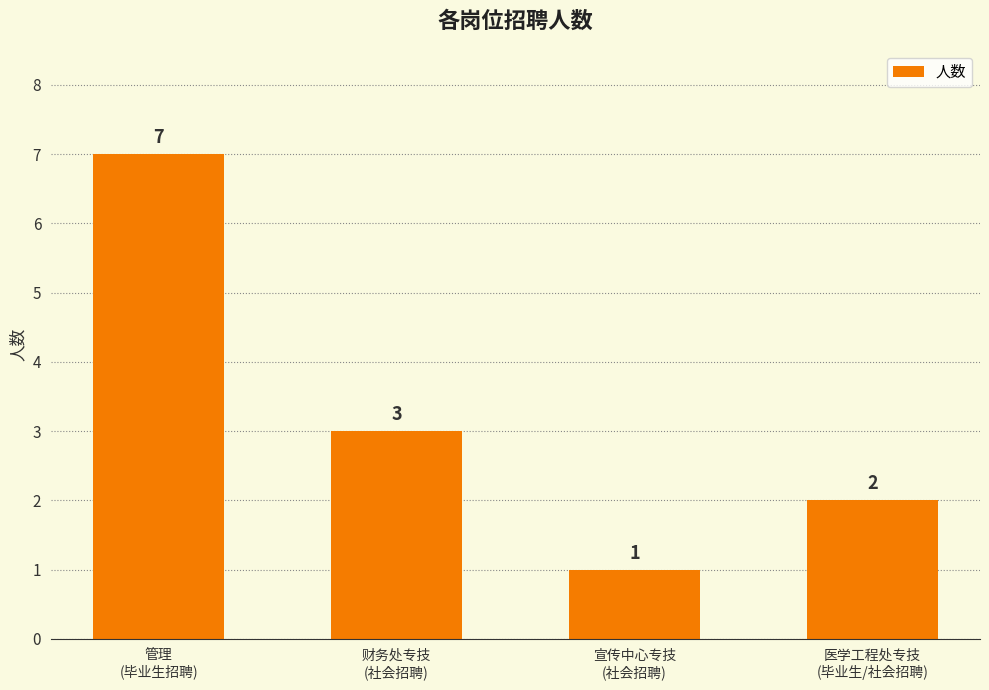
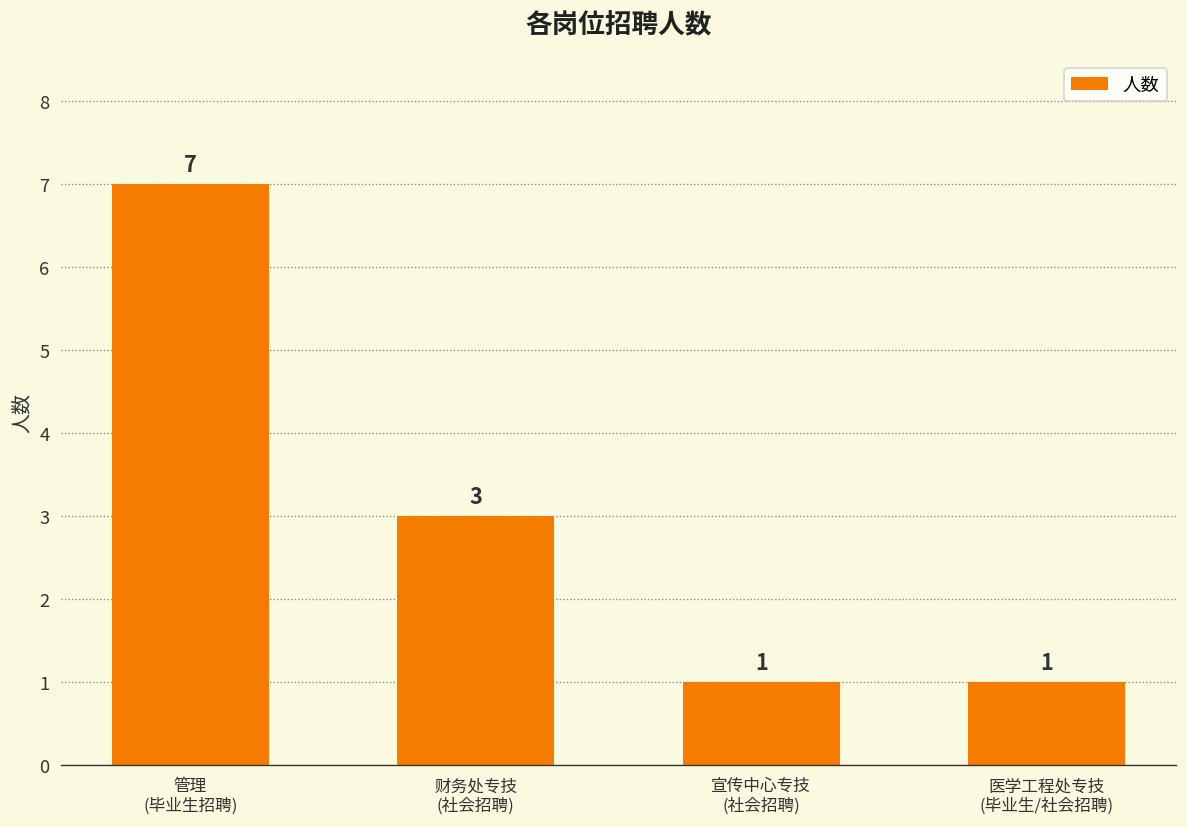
  {
    "管理 (毕业生招聘)": 7,
    "财务处专技 (社会招聘)": 3,
    "宣传中心专技 (社会招聘)": 1,
-   "医学工程处专技 (毕业生/社会招聘)": 2
+   "医学工程处专技 (毕业生/社会招聘)": 1
  }
